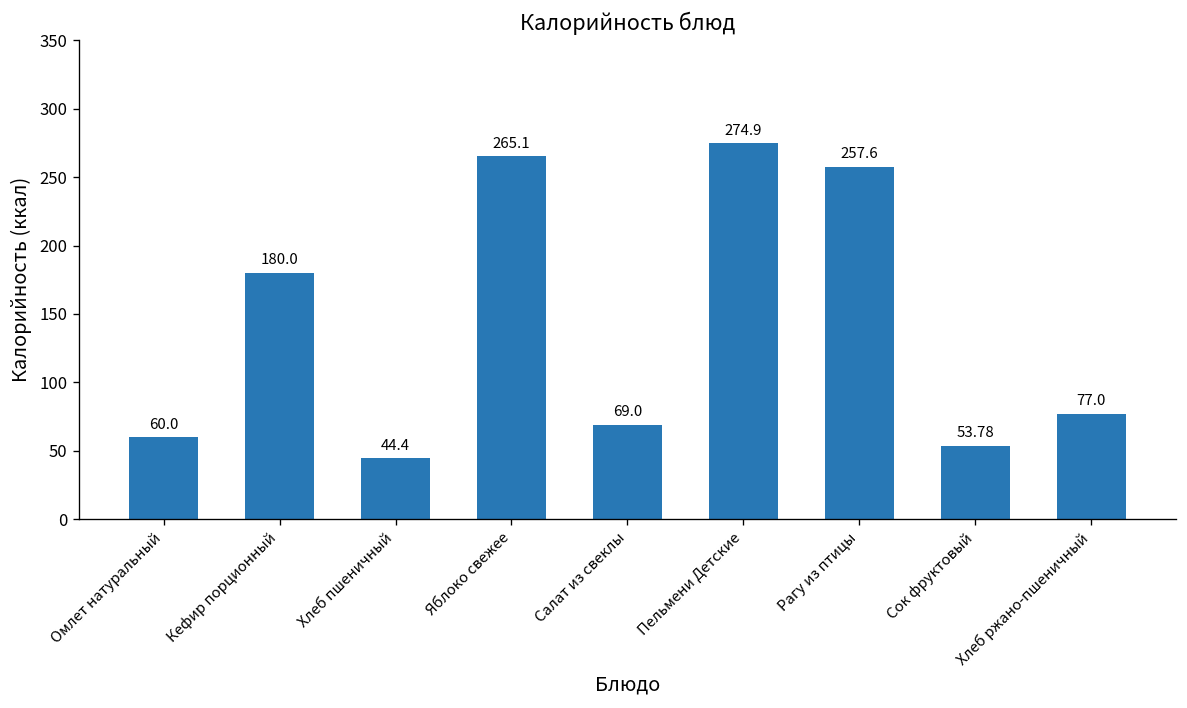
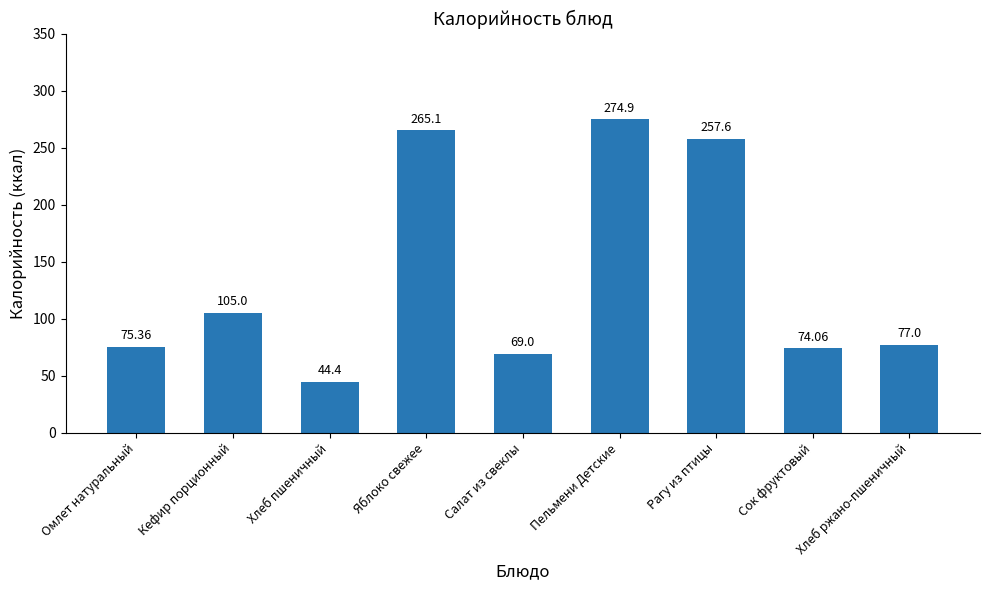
  {
-   "Омлет натуральный": 60.0,
-   "Кефир порционный": 180.0,
+   "Омлет натуральный": 75.36,
+   "Кефир порционный": 105.0,
    "Хлеб пшеничный": 44.4,
    "Яблоко свежее": 265.1,
    "Салат из свеклы": 69.0,
    "Пельмени Детские": 274.9,
    "Рагу из птицы": 257.6,
-   "Сок фруктовый": 53.78,
+   "Сок фруктовый": 74.06,
    "Хлеб ржано-пшеничный": 77.0
  }
